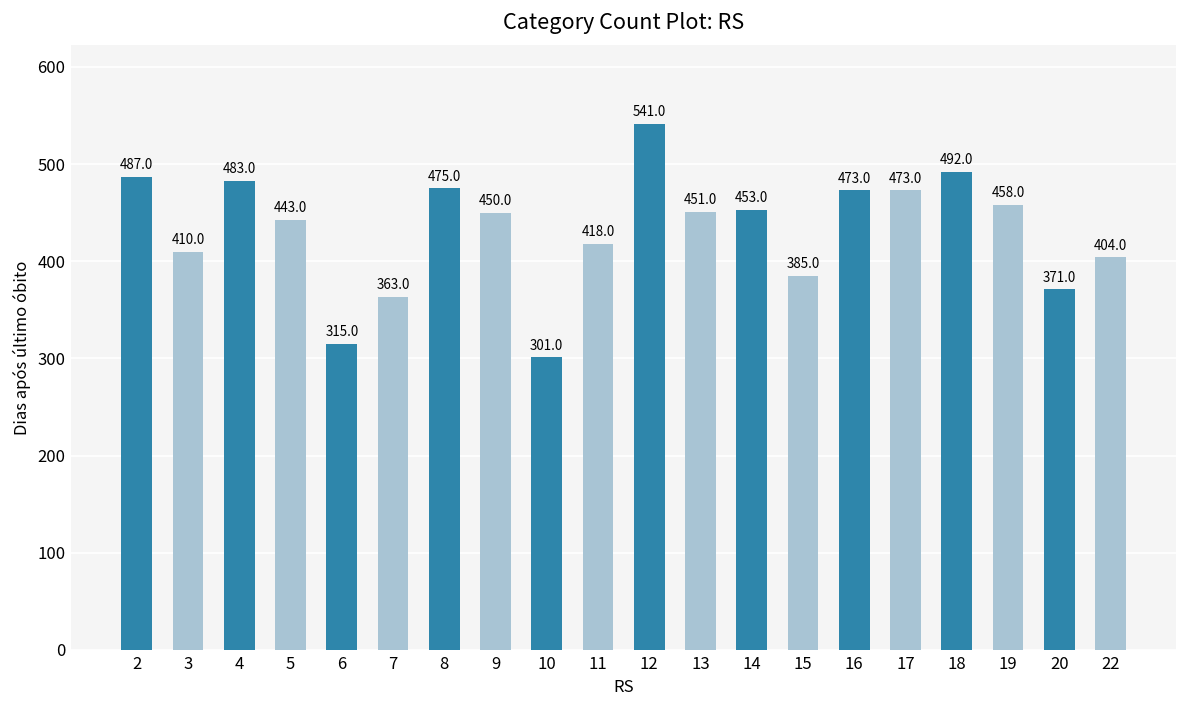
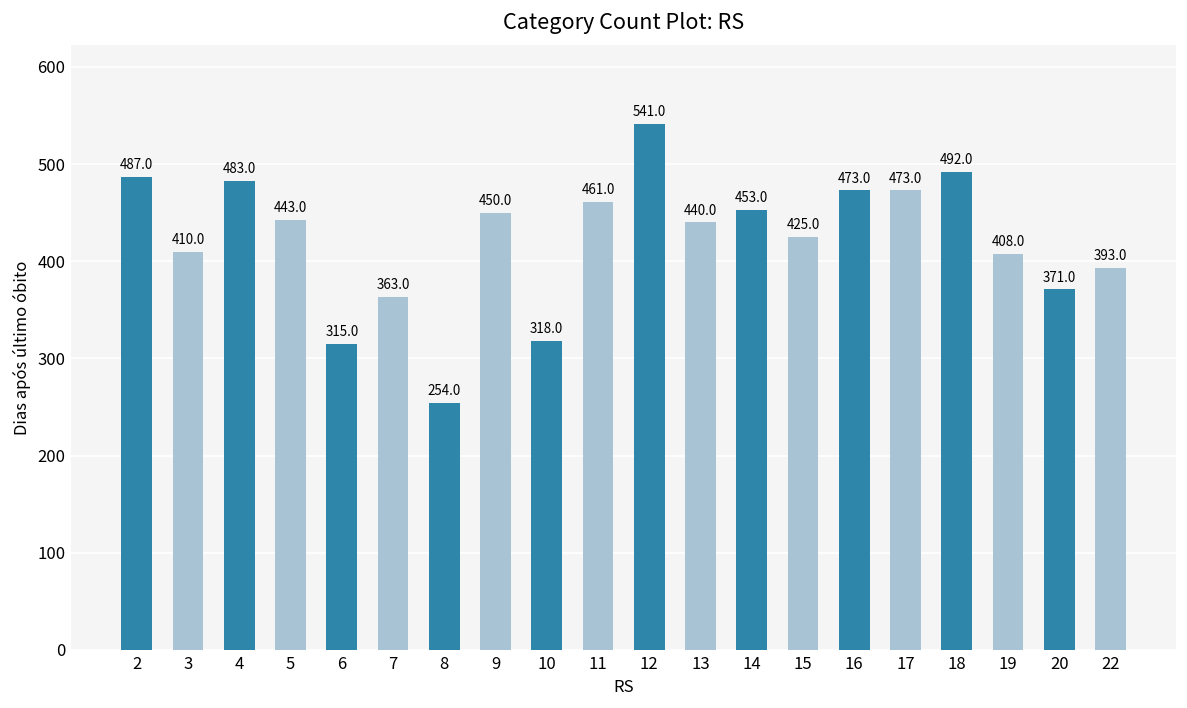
  {
    "2": 487.0,
    "3": 410.0,
    "4": 483.0,
    "5": 443.0,
    "6": 315.0,
    "7": 363.0,
-   "8": 475.0,
+   "8": 254.0,
    "9": 450.0,
-   "10": 301.0,
-   "11": 418.0,
+   "10": 318.0,
+   "11": 461.0,
    "12": 541.0,
-   "13": 451.0,
+   "13": 440.0,
    "14": 453.0,
-   "15": 385.0,
+   "15": 425.0,
    "16": 473.0,
    "17": 473.0,
    "18": 492.0,
-   "19": 458.0,
+   "19": 408.0,
    "20": 371.0,
-   "22": 404.0
+   "22": 393.0
  }
